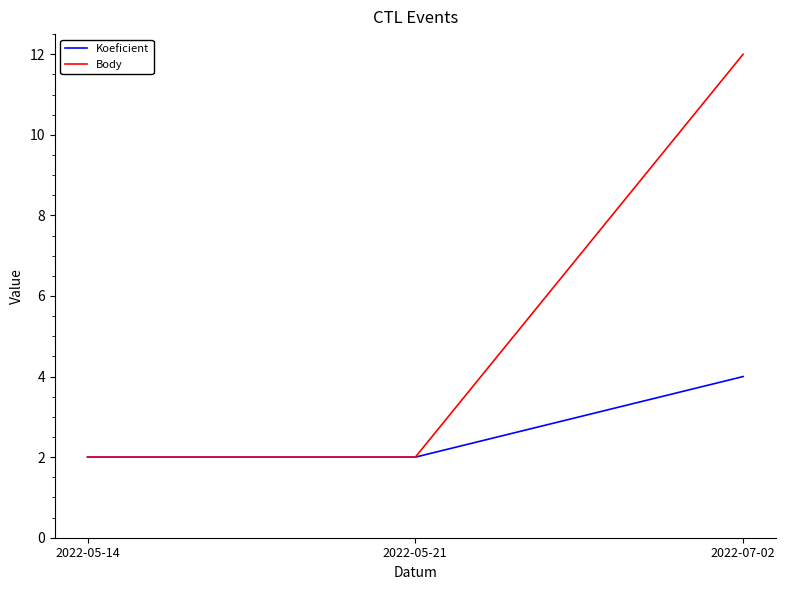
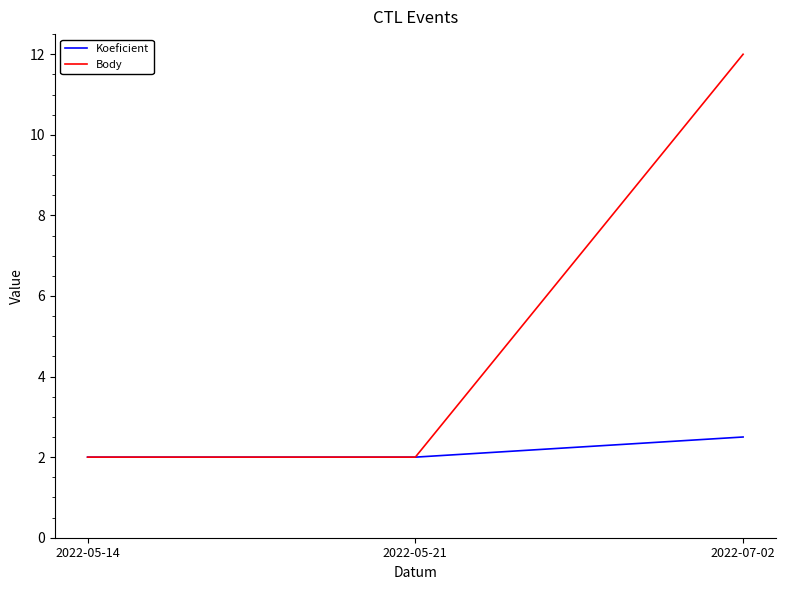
  {
    "Koeficient": {
-     "2022-07-02": 4.0
+     "2022-07-02": 2.5
    },
    "Body": {
      "2022-07-02": 12.0
    }
  }
